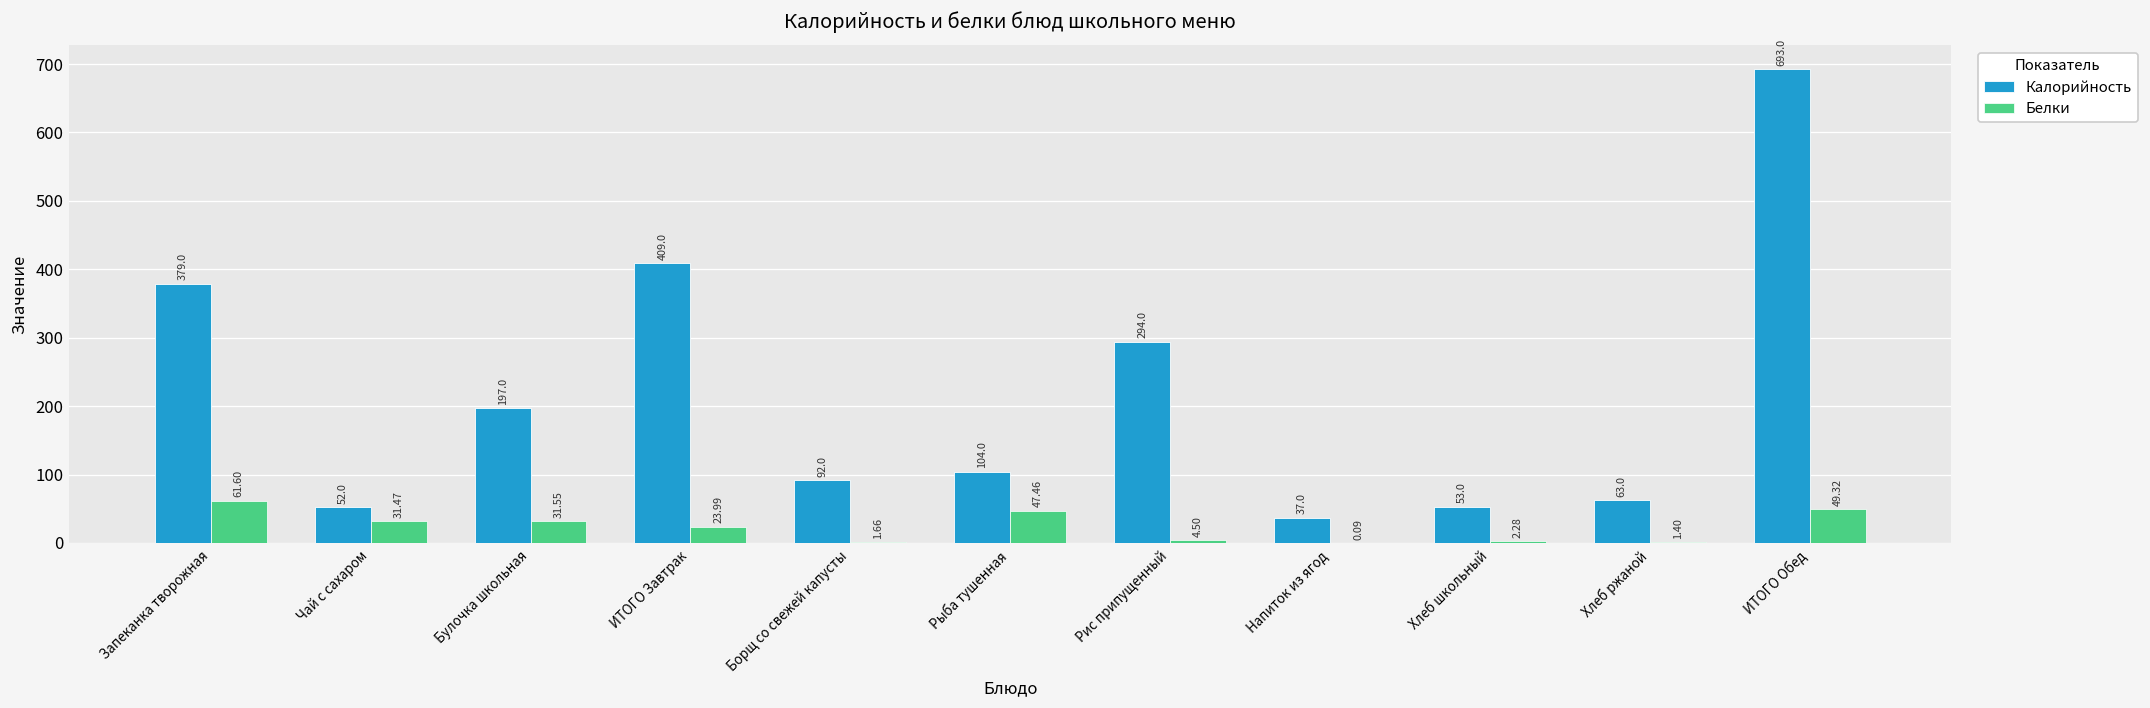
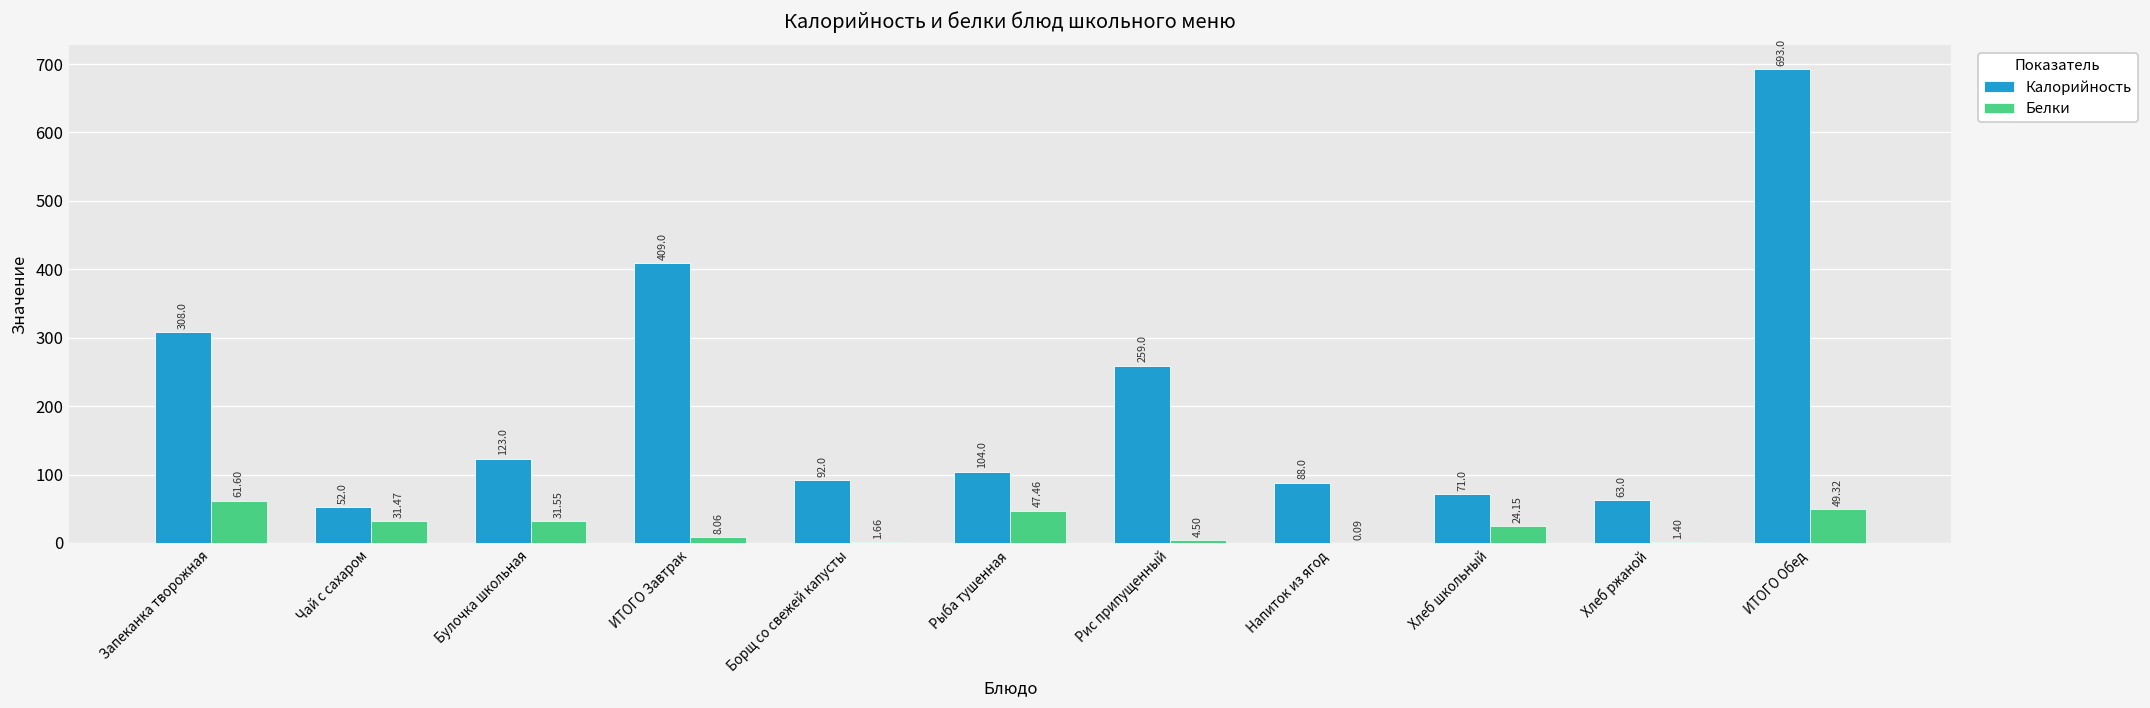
  {
    "Калорийность": {
-     "Запеканка творожная": 379.0,
+     "Запеканка творожная": 308.0,
      "Чай с сахаром": 52.0,
-     "Булочка школьная": 197.0,
+     "Булочка школьная": 123.0,
      "ИТОГО Завтрак": 409.0,
      "Борщ со свежей капусты": 92.0,
      "Рыба тушенная": 104.0,
-     "Рис припущенный": 294.0,
-     "Напиток из ягод": 37.0,
-     "Хлеб школьный": 53.0,
+     "Рис припущенный": 259.0,
+     "Напиток из ягод": 88.0,
+     "Хлеб школьный": 71.0,
      "Хлеб ржаной": 63.0,
      "ИТОГО Обед": 693.0
    },
    "Белки": {
      "Запеканка творожная": 61.60,
      "Чай с сахаром": 31.47,
      "Булочка школьная": 31.55,
-     "ИТОГО Завтрак": 23.99,
+     "ИТОГО Завтрак": 8.06,
      "Борщ со свежей капусты": 1.66,
      "Рыба тушенная": 47.46,
      "Рис припущенный": 4.50,
      "Напиток из ягод": 0.09,
-     "Хлеб школьный": 2.28,
+     "Хлеб школьный": 24.15,
      "Хлеб ржаной": 1.40,
      "ИТОГО Обед": 49.32
    }
  }
